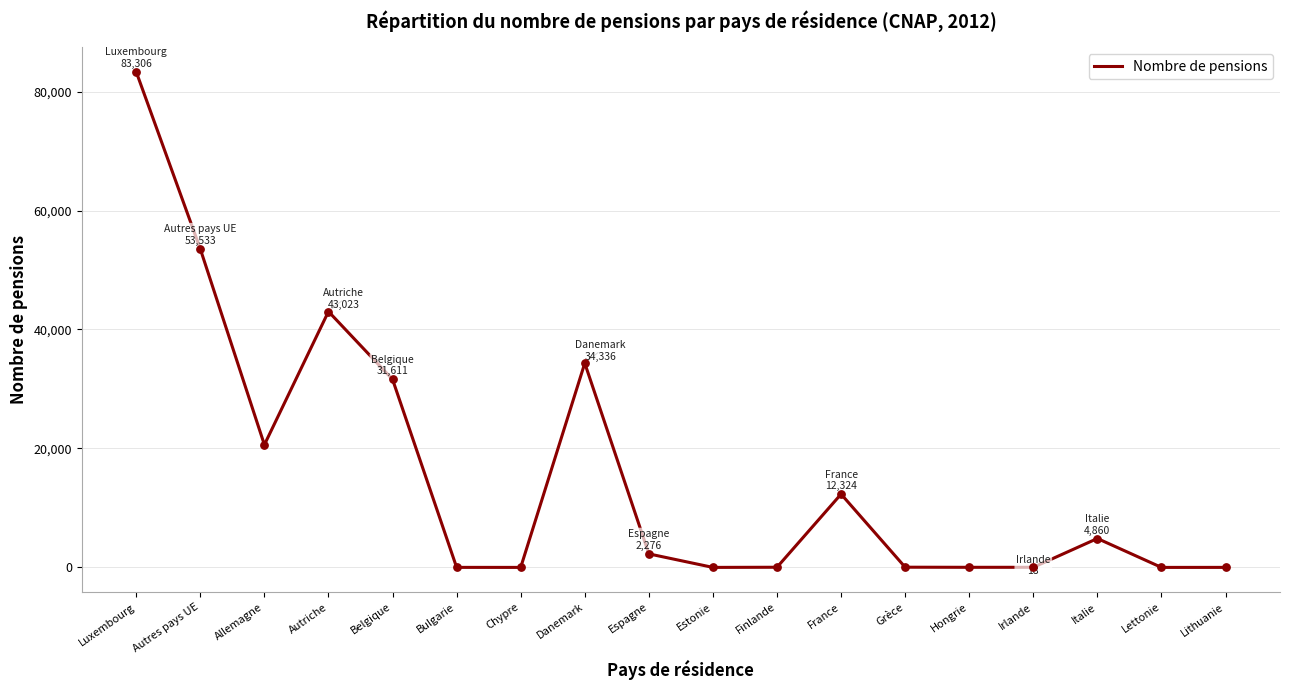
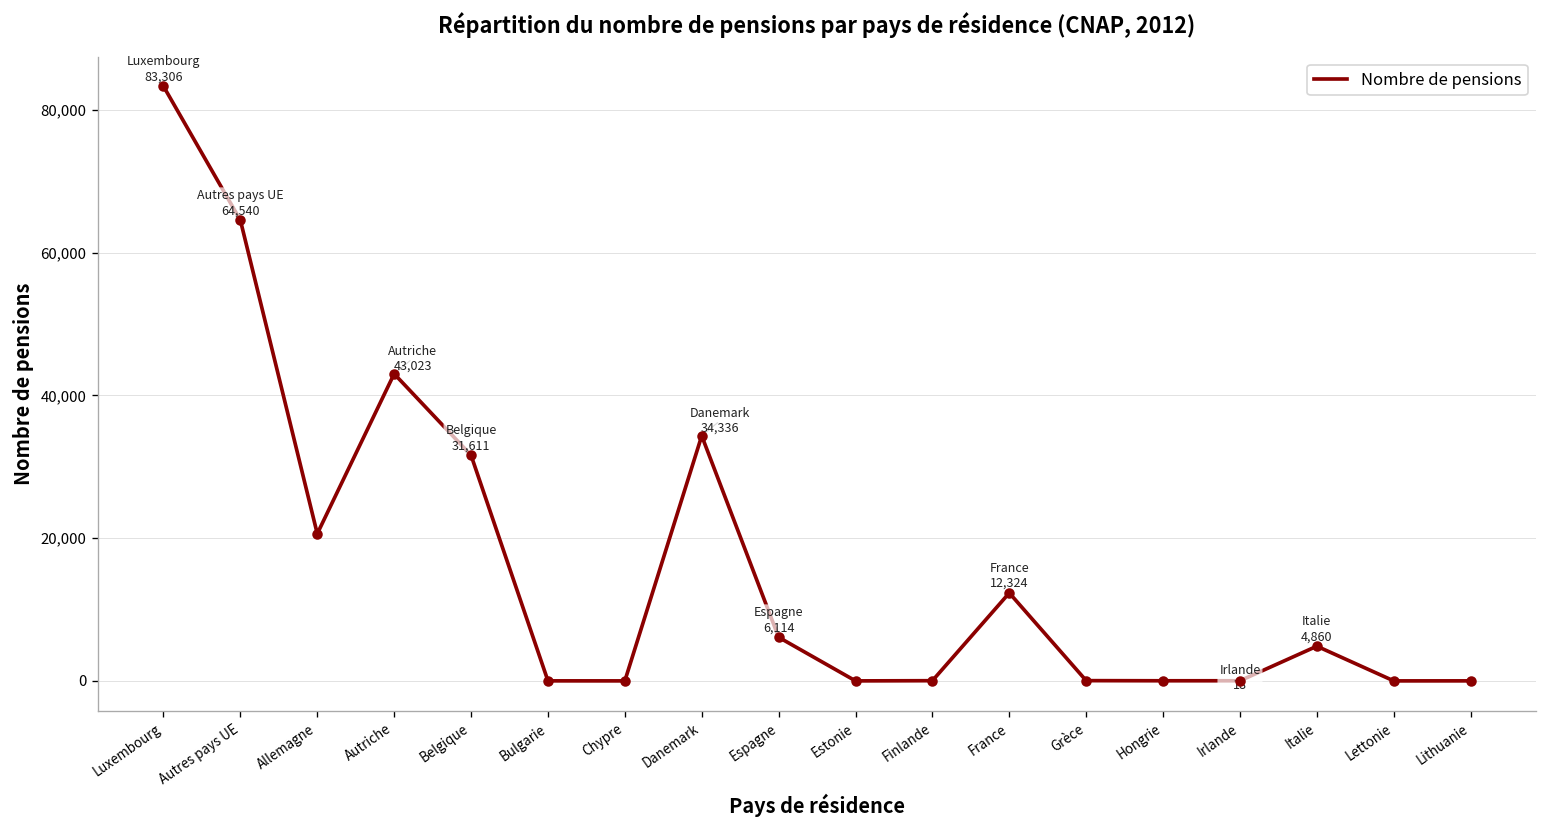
  {
-   "Autres pays UE": "53,533",
-   "Espagne": "2,276"
+   "Autres pays UE": "64,540",
+   "Espagne": "6,114"
  }
